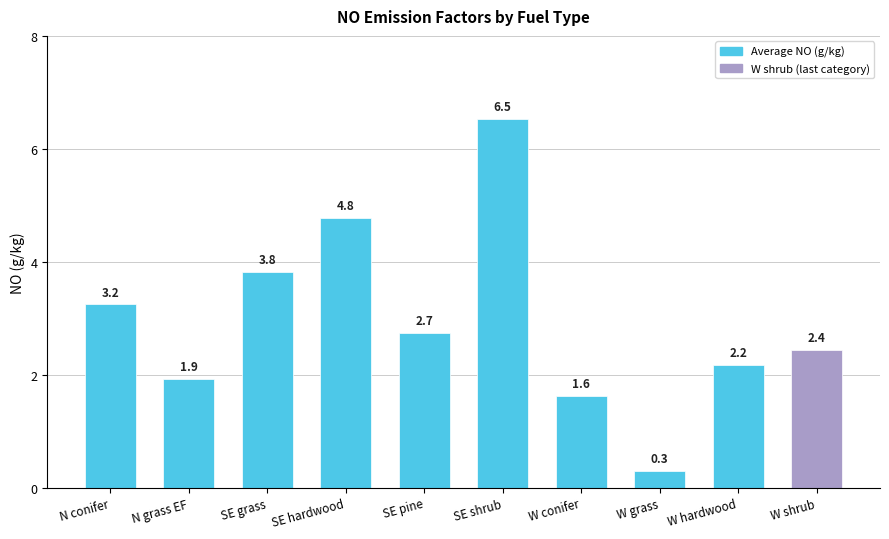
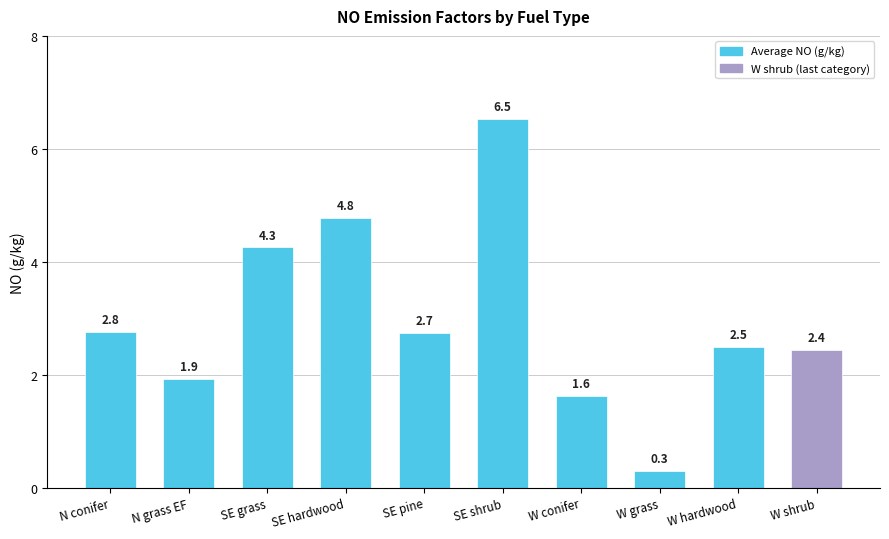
  {
-   "N conifer": 3.2,
+   "N conifer": 2.8,
    "N grass EF": 1.9,
-   "SE grass": 3.8,
+   "SE grass": 4.3,
    "SE hardwood": 4.8,
    "SE pine": 2.7,
    "SE shrub": 6.5,
    "W conifer": 1.6,
    "W grass": 0.3,
-   "W hardwood": 2.2,
+   "W hardwood": 2.5,
    "W shrub": 2.4
  }
